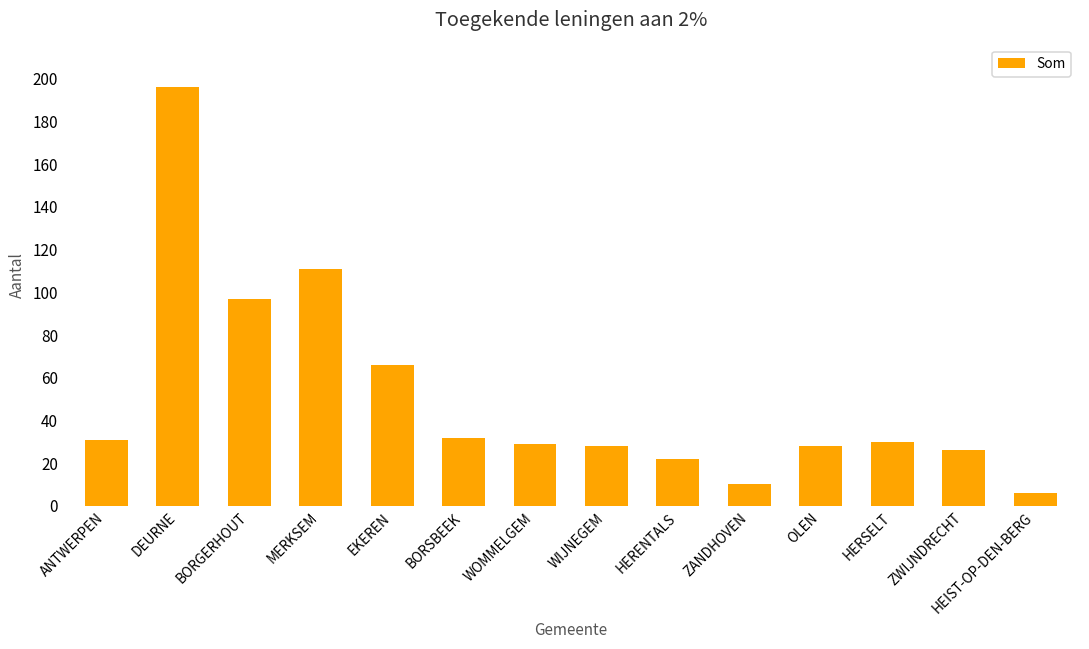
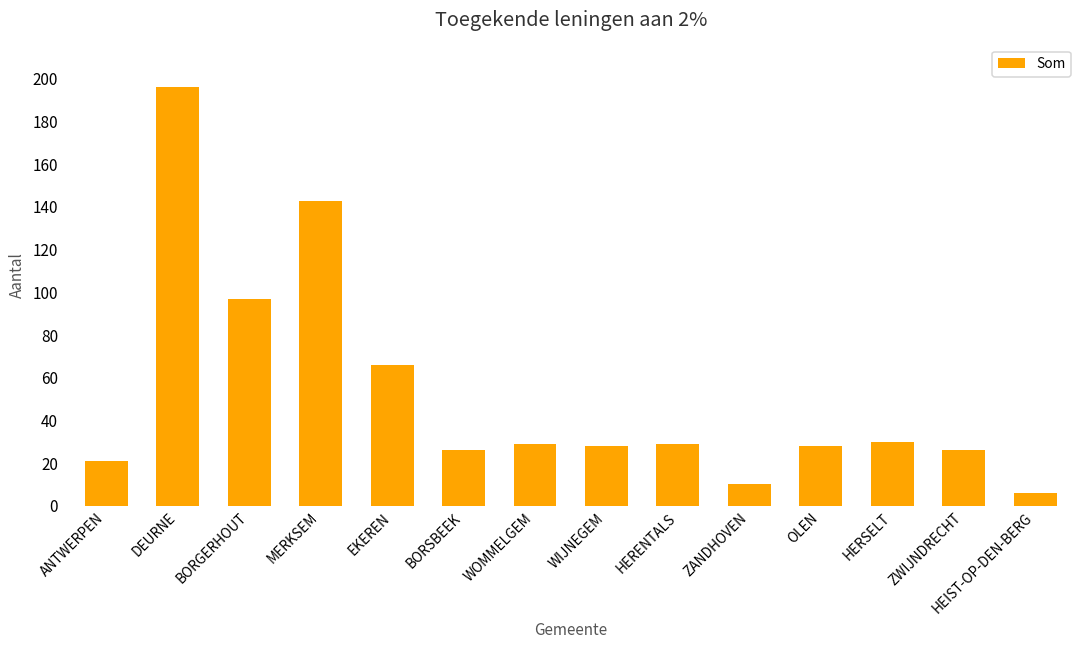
  {
-   "ANTWERPEN": 31,
+   "ANTWERPEN": 21,
    "DEURNE": 196,
    "BORGERHOUT": 97,
-   "MERKSEM": 111,
+   "MERKSEM": 143,
    "EKEREN": 66,
-   "BORSBEEK": 32,
+   "BORSBEEK": 26,
    "WOMMELGEM": 29,
    "WIJNEGEM": 28,
-   "HERENTALS": 22,
+   "HERENTALS": 29,
    "ZANDHOVEN": 10,
    "OLEN": 28,
    "HERSELT": 30,
    "ZWIJNDRECHT": 26,
    "HEIST-OP-DEN-BERG": 6
  }
